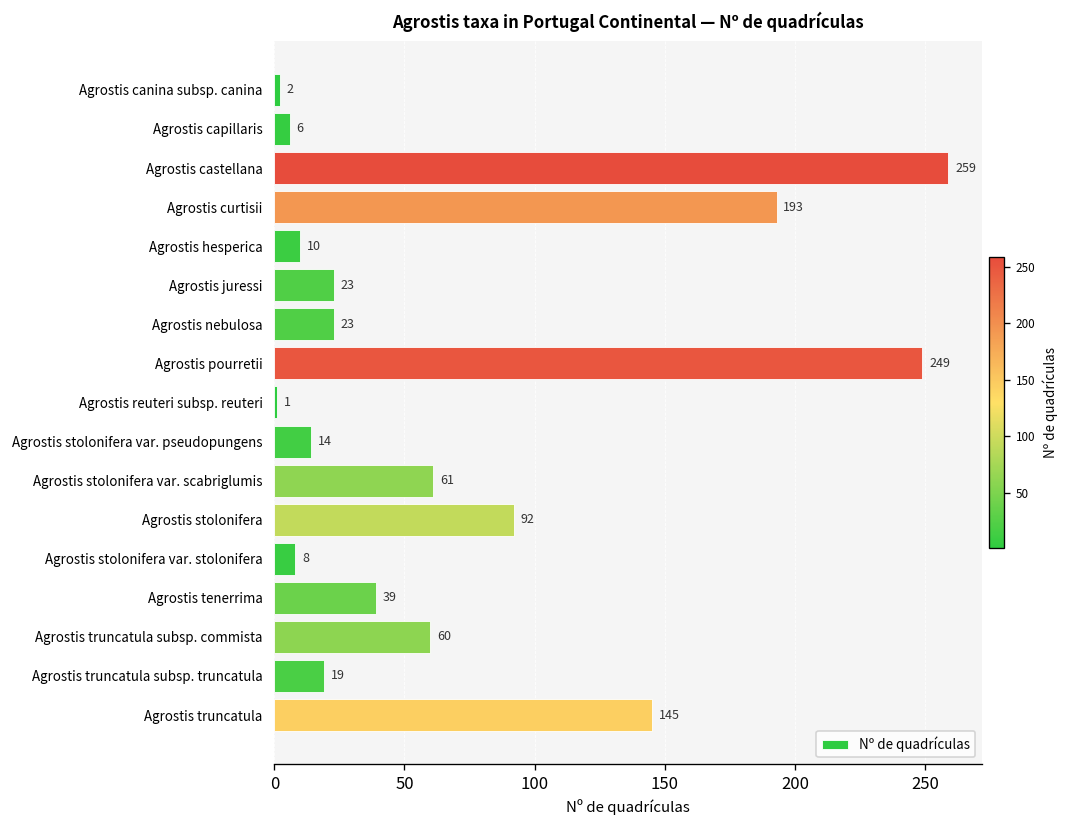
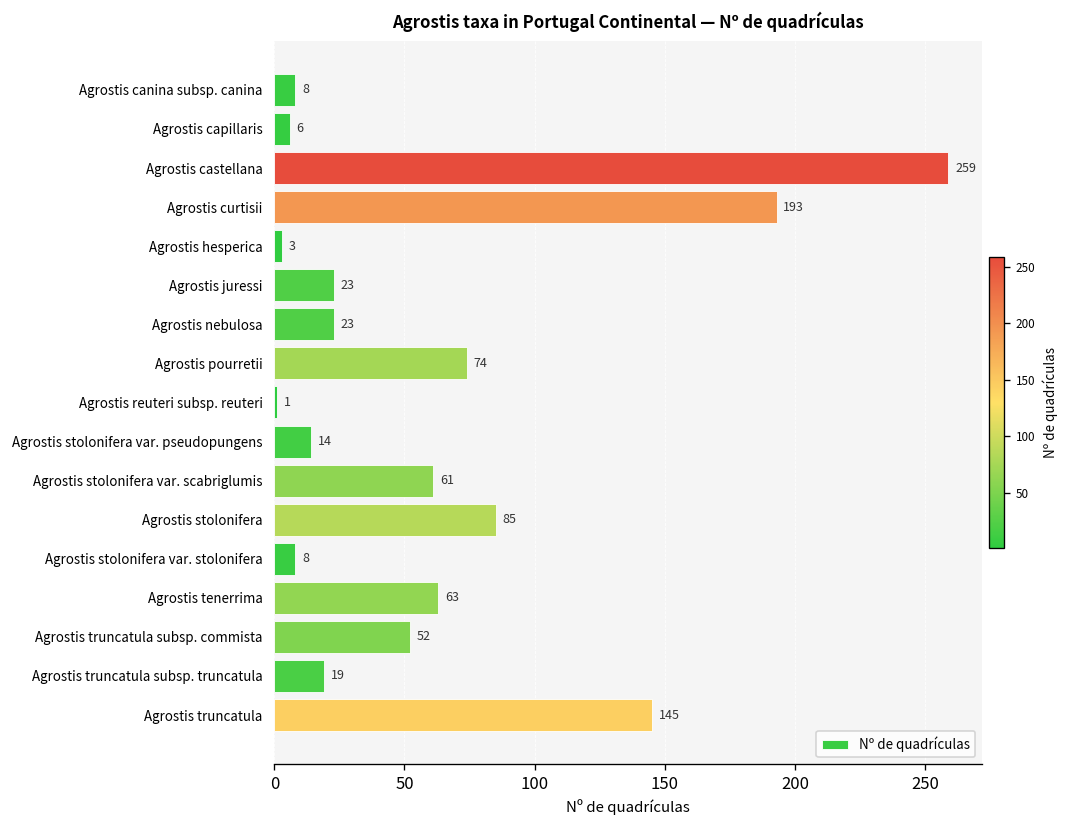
  {
-   "Agrostis canina subsp. canina": 2,
+   "Agrostis canina subsp. canina": 8,
    "Agrostis capillaris": 6,
    "Agrostis castellana": 259,
    "Agrostis curtisii": 193,
-   "Agrostis hesperica": 10,
+   "Agrostis hesperica": 3,
    "Agrostis juressi": 23,
    "Agrostis nebulosa": 23,
-   "Agrostis pourretii": 249,
+   "Agrostis pourretii": 74,
    "Agrostis reuteri subsp. reuteri": 1,
    "Agrostis stolonifera var. pseudopungens": 14,
    "Agrostis stolonifera var. scabriglumis": 61,
-   "Agrostis stolonifera": 92,
+   "Agrostis stolonifera": 85,
    "Agrostis stolonifera var. stolonifera": 8,
-   "Agrostis tenerrima": 39,
-   "Agrostis truncatula subsp. commista": 60,
+   "Agrostis tenerrima": 63,
+   "Agrostis truncatula subsp. commista": 52,
    "Agrostis truncatula subsp. truncatula": 19,
    "Agrostis truncatula": 145
  }
